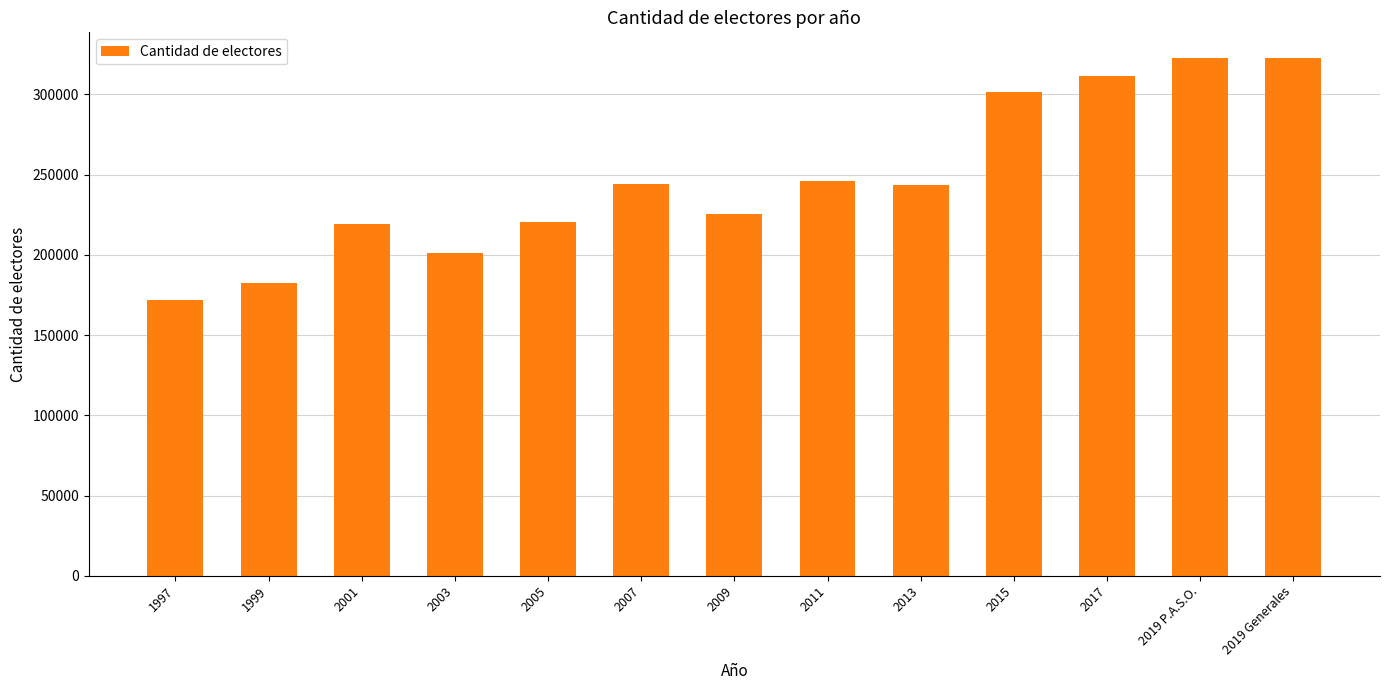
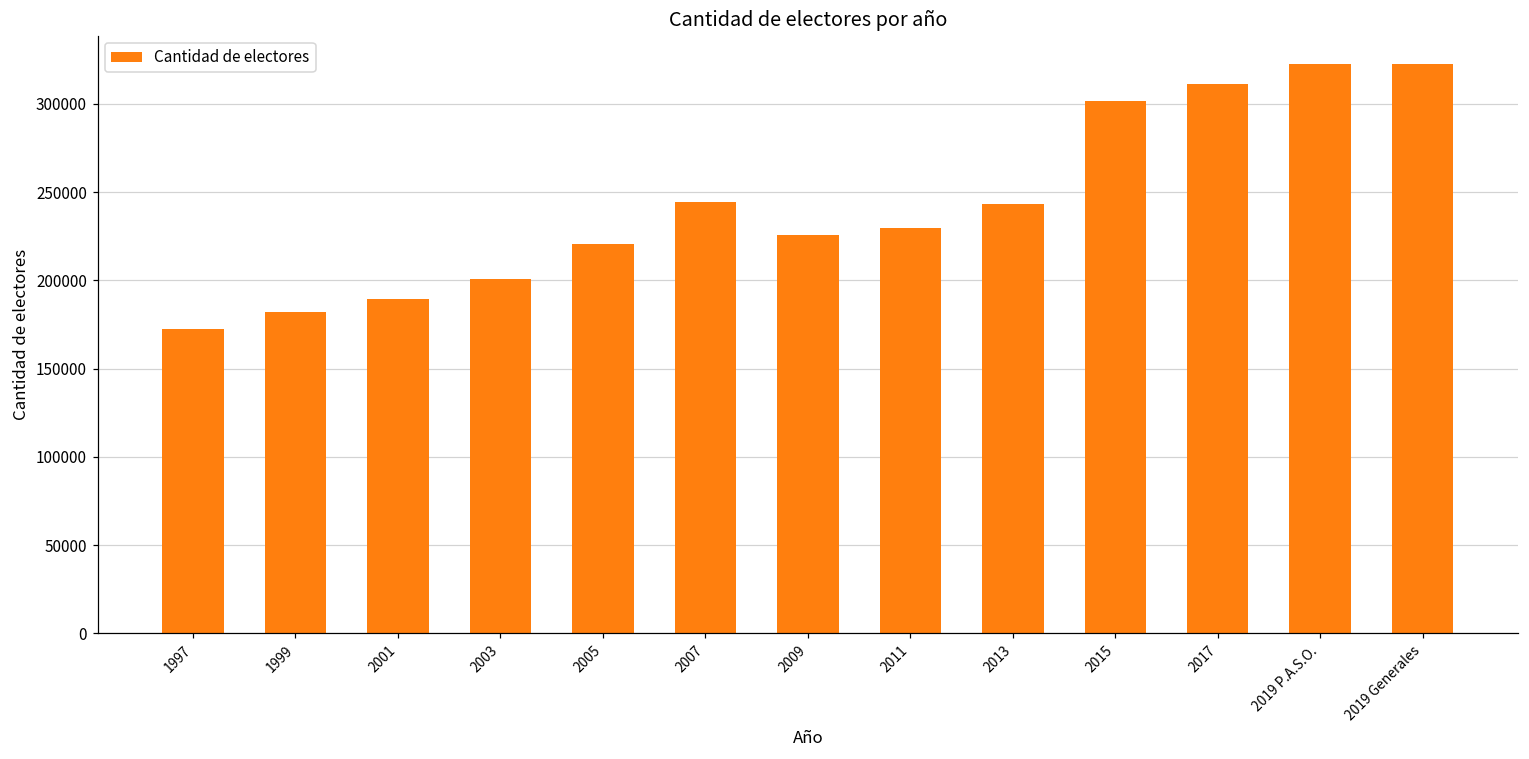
  {
    "1997": 172000,
    "1999": 182000,
-   "2001": 220000,
+   "2001": 190000,
    "2003": 201000,
    "2005": 221000,
    "2007": 244000,
    "2009": 225000,
-   "2011": 246000,
+   "2011": 230000,
    "2013": 243000,
    "2015": 302000,
    "2017": 311000,
    "2019 P.A.S.O.": 323000,
    "2019 Generales": 323000
  }
